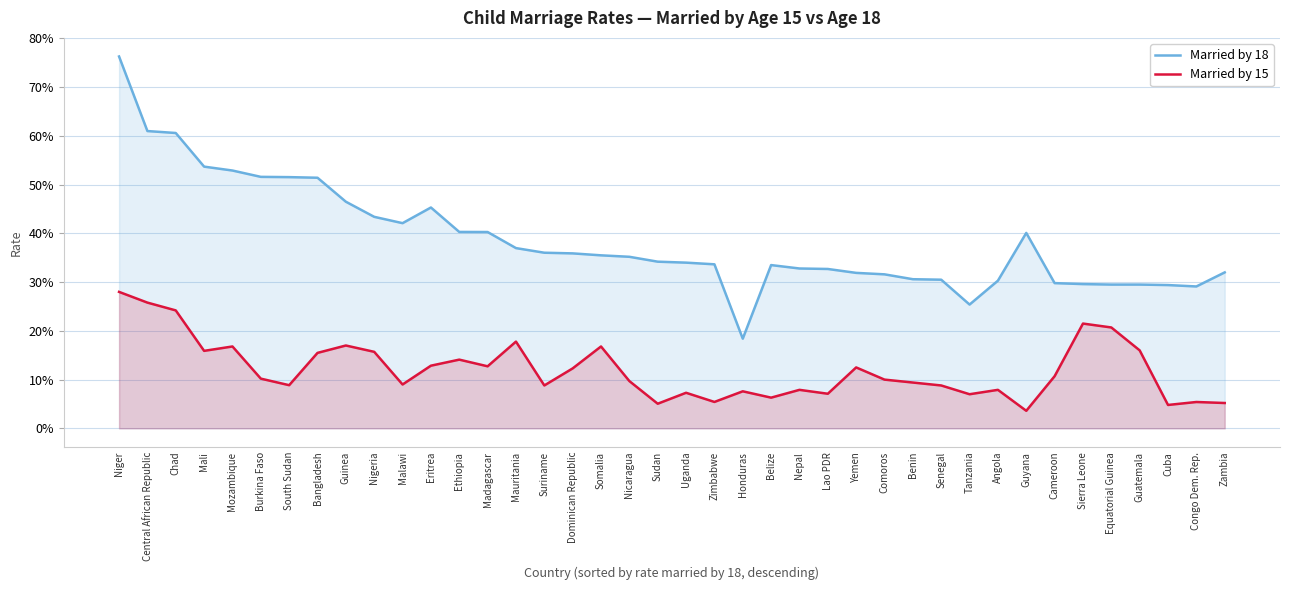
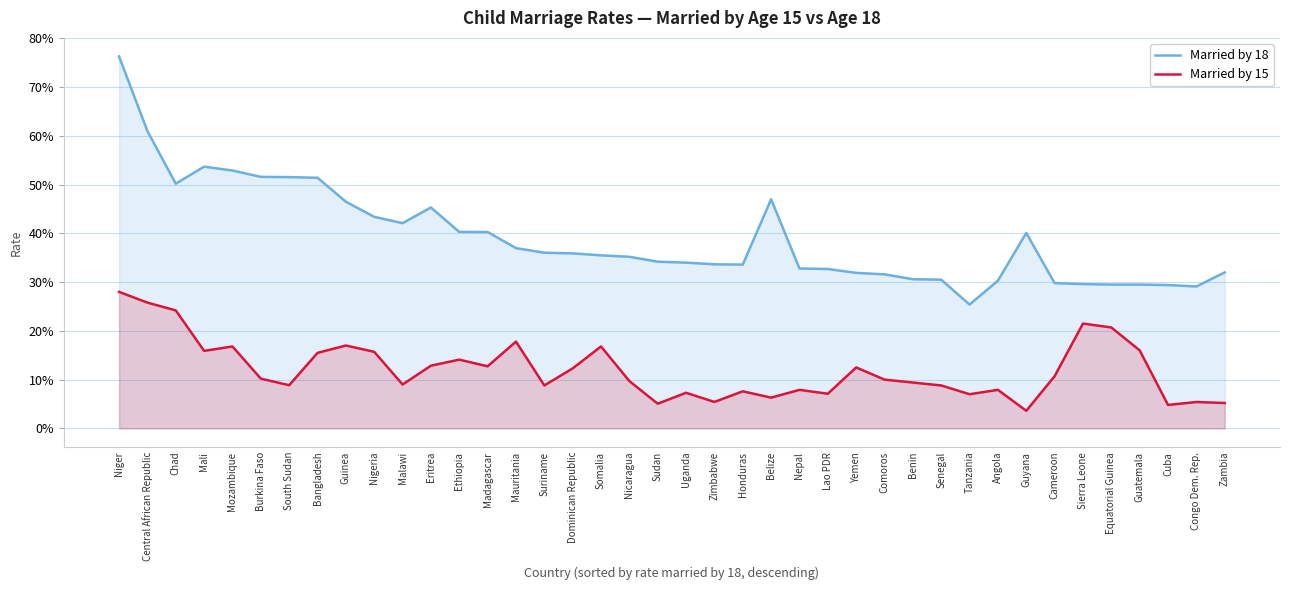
  {
    "Married by 18": {
      "Niger": "76%",
      "Central African Republic": "61%",
-     "Chad": "61%",
+     "Chad": "50%",
      "Mali": "54%",
      "Mozambique": "53%",
      "Burkina Faso": "52%",
      "South Sudan": "52%",
      "Bangladesh": "51%",
      "Guinea": "47%",
      "Nigeria": "43%",
      "Malawi": "42%",
      "Eritrea": "45%",
      "Ethiopia": "40%",
      "Madagascar": "40%",
      "Mauritania": "37%",
      "Suriname": "36%",
      "Dominican Republic": "36%",
      "Somalia": "36%",
      "Nicaragua": "35%",
      "Sudan": "34%",
      "Uganda": "34%",
      "Zimbabwe": "34%",
-     "Honduras": "18%",
-     "Belize": "34%",
+     "Honduras": "34%",
+     "Belize": "47%",
      "Nepal": "33%",
      "Lao PDR": "33%",
      "Yemen": "32%",
      "Comoros": "32%",
      "Benin": "31%",
      "Senegal": "31%",
      "Tanzania": "25%",
      "Angola": "30%",
      "Guyana": "40%",
      "Cameroon": "30%",
      "Sierra Leone": "30%",
      "Equatorial Guinea": "30%",
      "Guatemala": "30%",
      "Cuba": "29%",
      "Congo Dem. Rep.": "29%",
      "Zambia": "32%"
    },
    "Married by 15": {
      "Niger": "28%",
      "Central African Republic": "26%",
      "Chad": "24%",
      "Mali": "16%",
      "Mozambique": "17%",
      "Burkina Faso": "10%",
      "South Sudan": "9%",
      "Bangladesh": "15%",
      "Guinea": "17%",
      "Nigeria": "16%",
      "Malawi": "9%",
      "Eritrea": "13%",
      "Ethiopia": "14%",
      "Madagascar": "13%",
      "Mauritania": "18%",
      "Suriname": "9%",
      "Dominican Republic": "12%",
      "Somalia": "17%",
      "Nicaragua": "10%",
      "Sudan": "5%",
      "Uganda": "7%",
      "Zimbabwe": "5%",
      "Honduras": "8%",
      "Belize": "6%",
      "Nepal": "8%",
      "Lao PDR": "7%",
      "Yemen": "13%",
      "Comoros": "10%",
      "Benin": "9%",
      "Senegal": "9%",
      "Tanzania": "7%",
      "Angola": "8%",
      "Guyana": "4%",
      "Cameroon": "11%",
      "Sierra Leone": "22%",
      "Equatorial Guinea": "21%",
      "Guatemala": "16%",
      "Cuba": "5%",
      "Congo Dem. Rep.": "5%",
      "Zambia": "5%"
    }
  }
